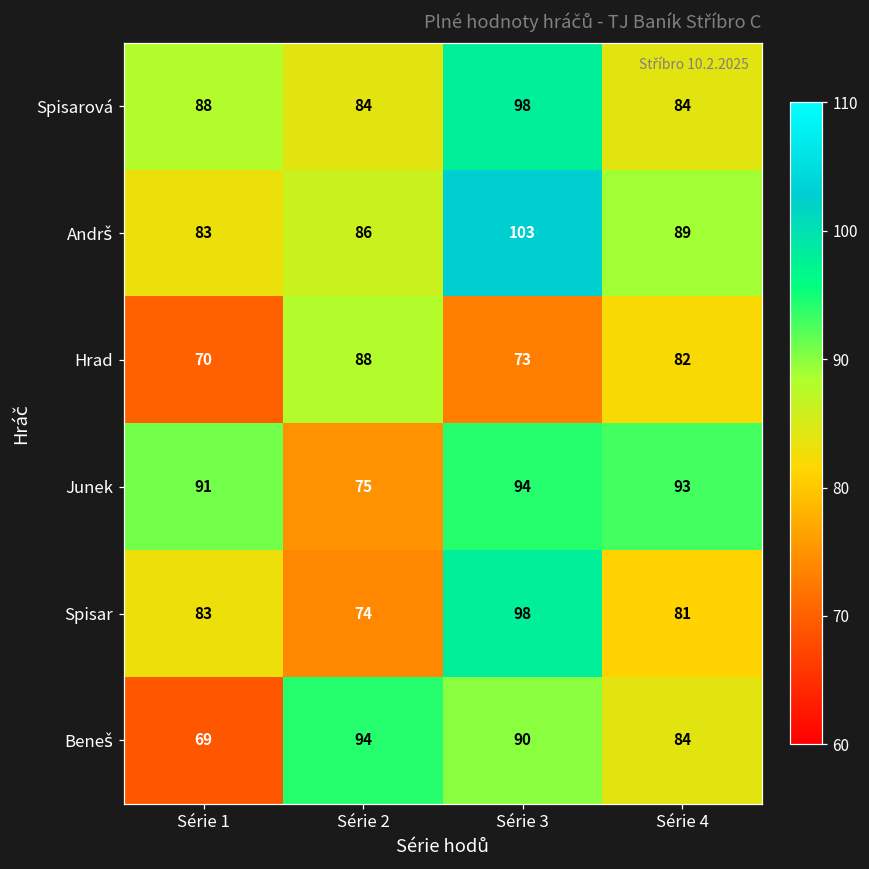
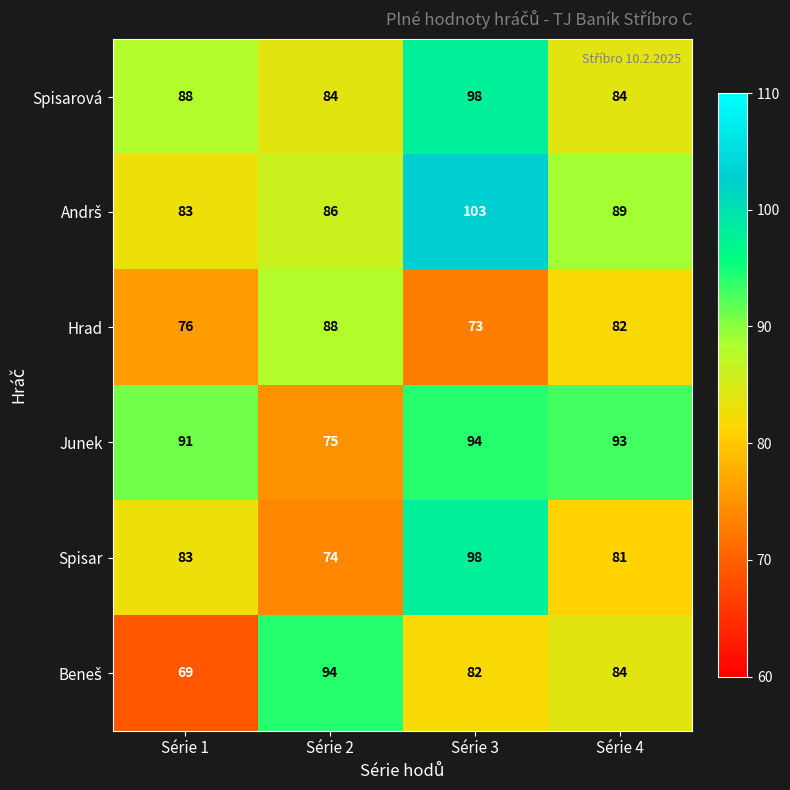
  {
    "Spisarová": {
      "Série 1": 88,
      "Série 2": 84,
      "Série 3": 98
    },
    "Andrš": {
      "Série 1": 83,
      "Série 2": 86,
      "Série 3": 103,
      "Série 4": 89
    },
    "Hrad": {
-     "Série 1": 70,
+     "Série 1": 76,
      "Série 2": 88,
      "Série 3": 73,
      "Série 4": 82
    },
    "Junek": {
      "Série 1": 91,
      "Série 2": 75,
      "Série 3": 94,
      "Série 4": 93
    },
    "Spisar": {
      "Série 1": 83,
      "Série 2": 74,
      "Série 3": 98,
      "Série 4": 81
    },
    "Beneš": {
      "Série 1": 69,
      "Série 2": 94,
-     "Série 3": 90,
+     "Série 3": 82,
      "Série 4": 84
    }
  }
